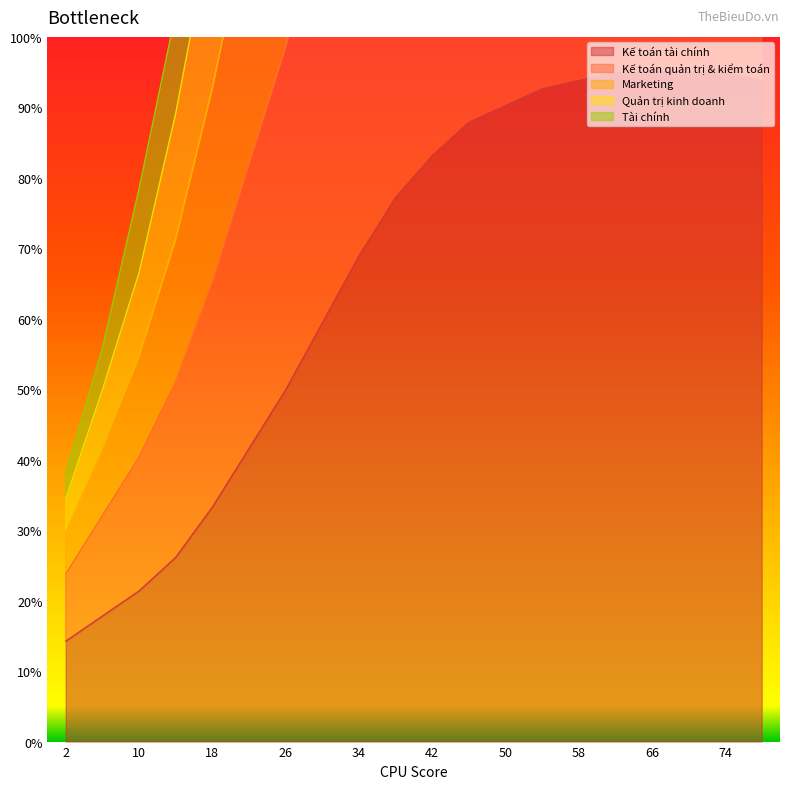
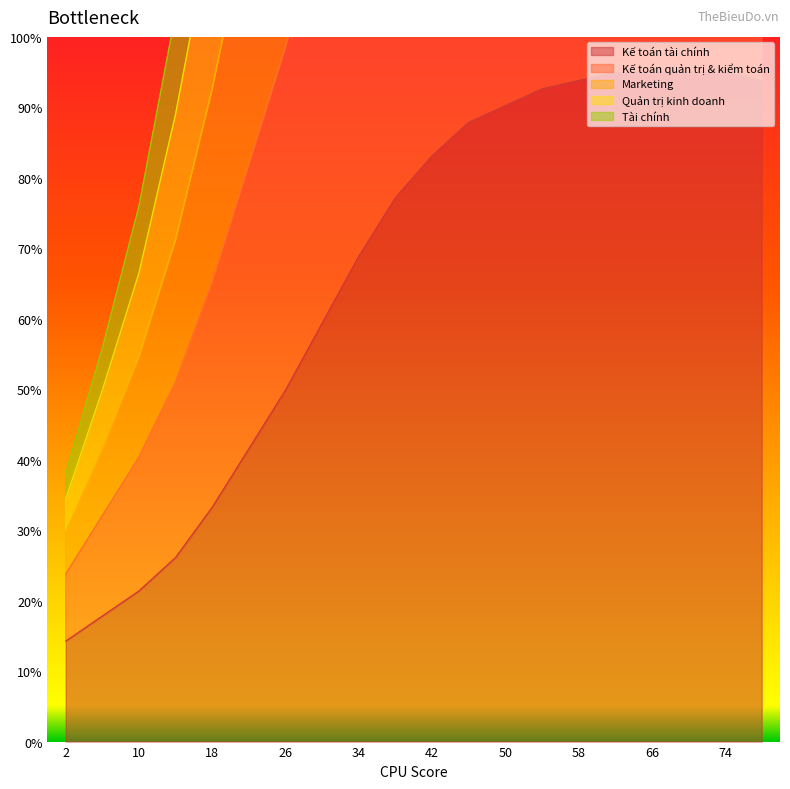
  {
    "Tài chính": {
      "2": "4%",
-     "10": "12%"
+     "10": "10%"
    }
  }
